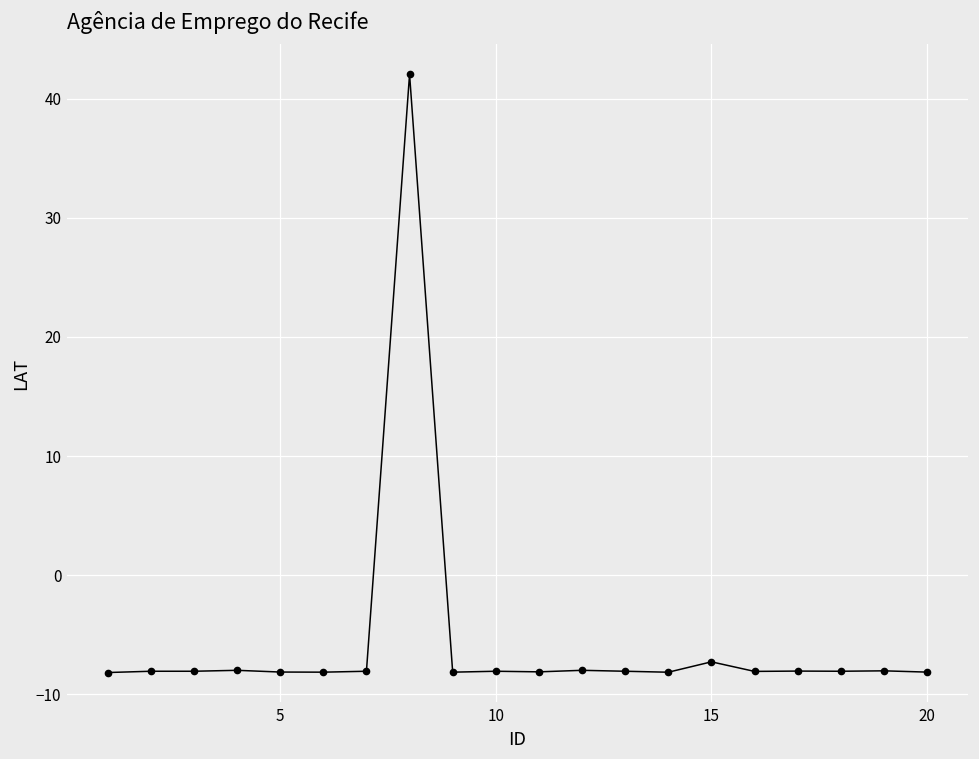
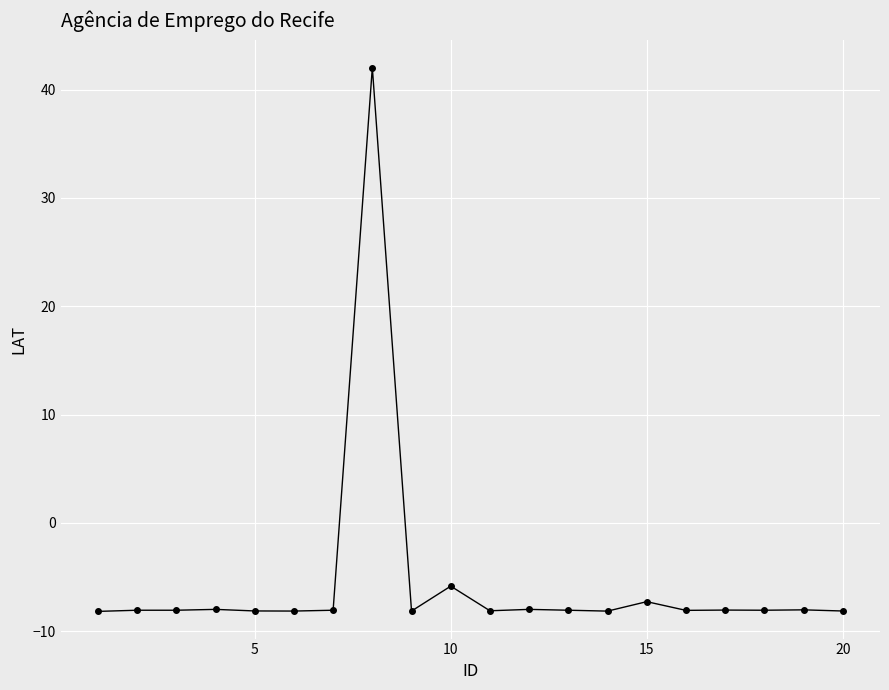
  {
    "5": -8.1,
-   "10": -8.1,
+   "10": -5.8,
    "15": -7.3,
    "20": -8.1
  }
